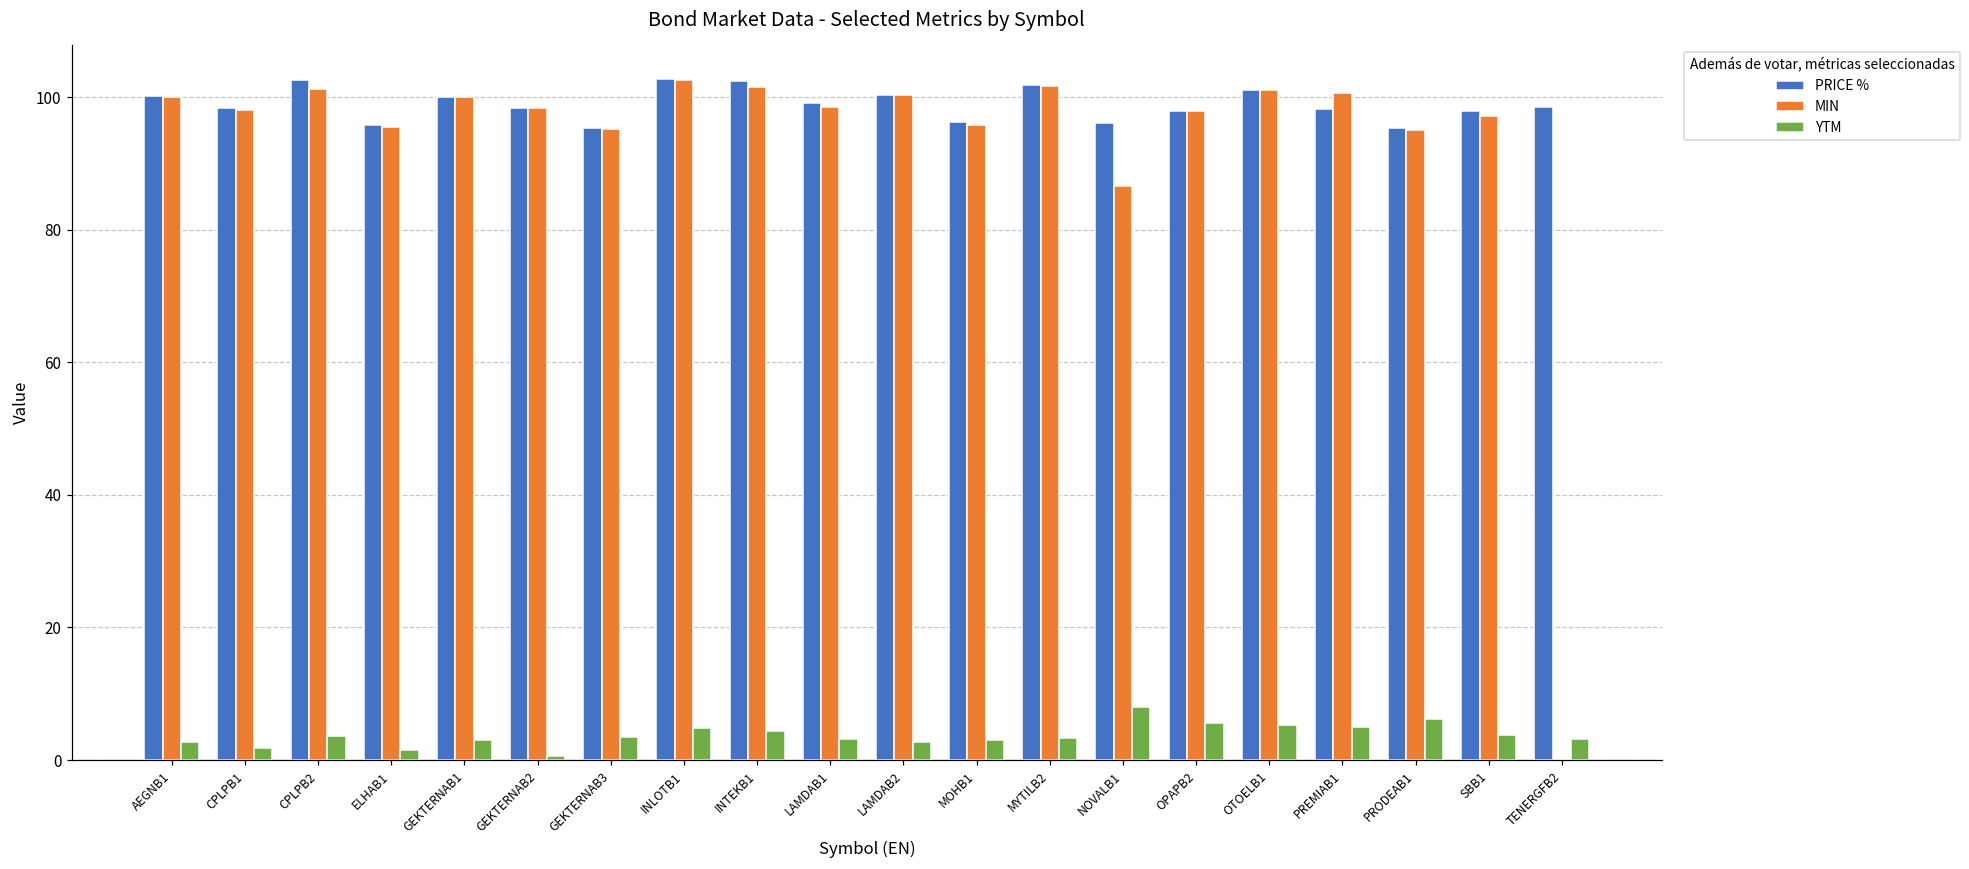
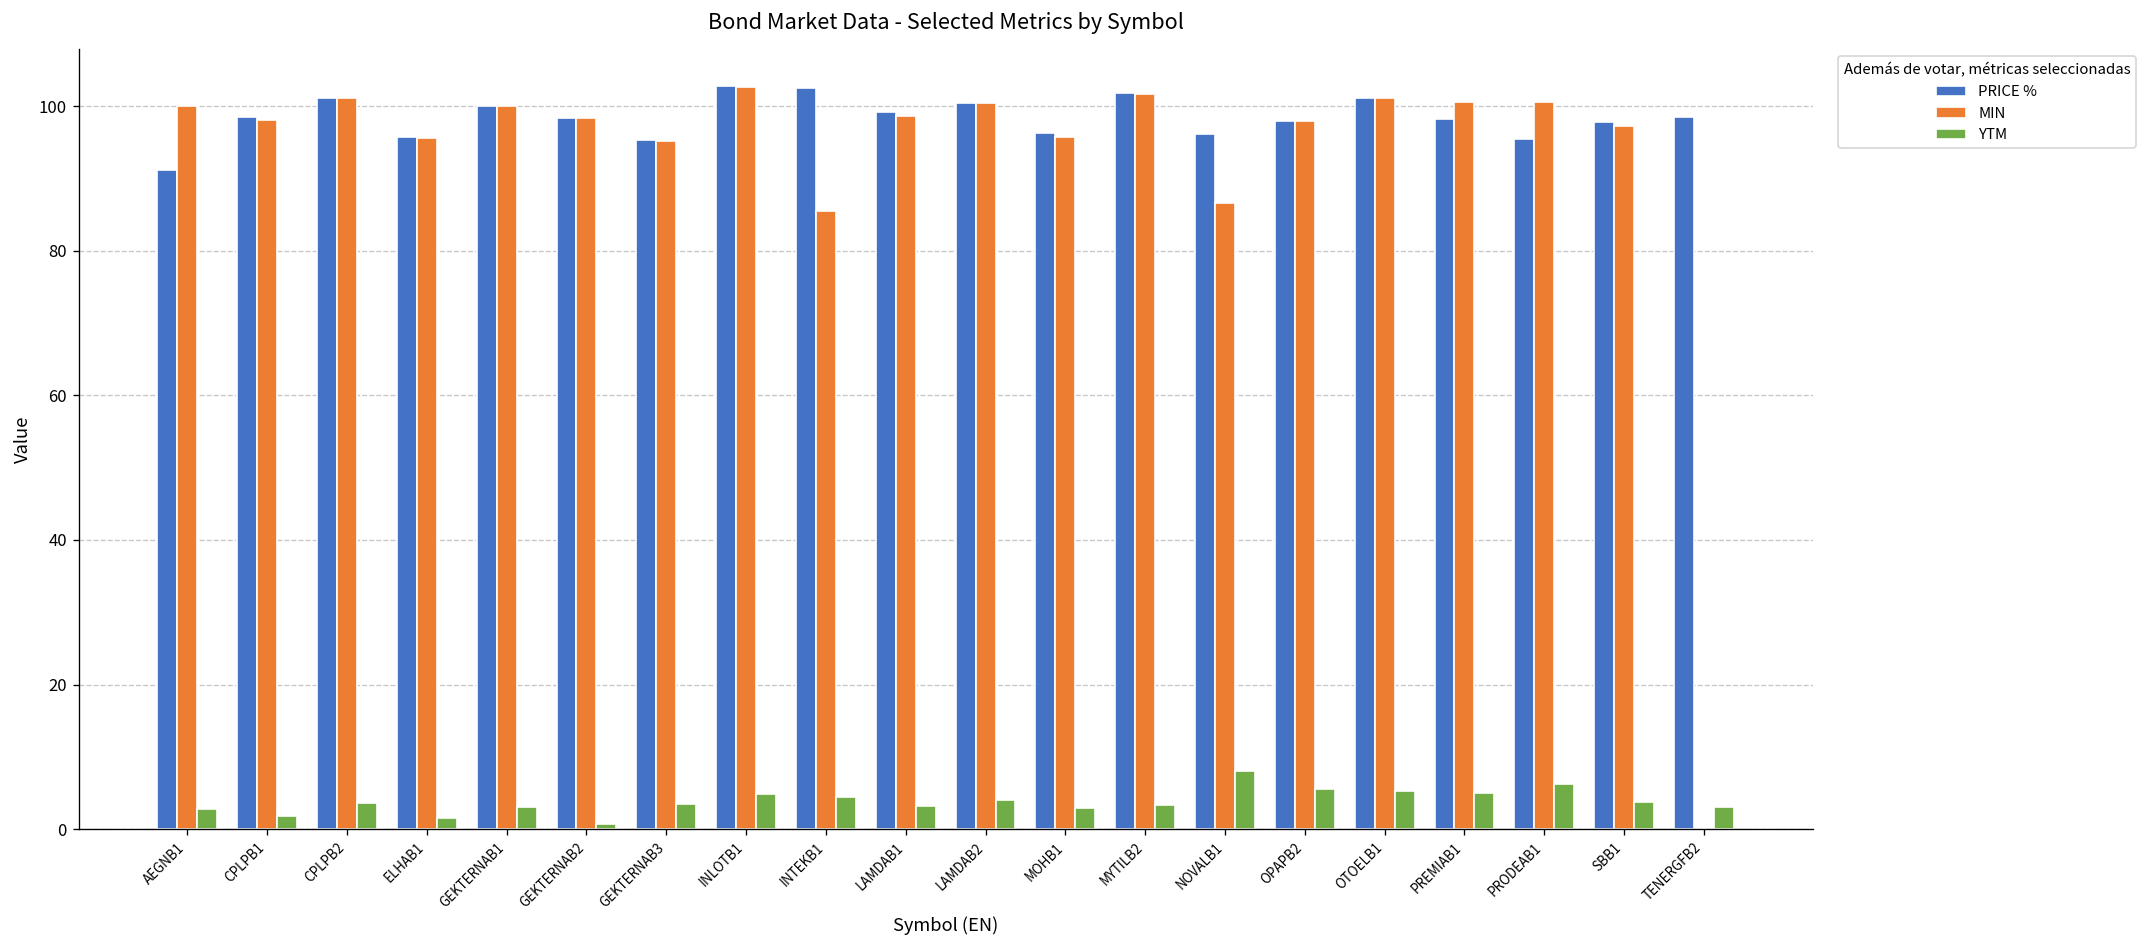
  {
    "PRICE %": {
-     "AEGNB1": 100,
+     "AEGNB1": 91,
      "CPLPB1": 98,
-     "CPLPB2": 103,
+     "CPLPB2": 101,
      "ELHAB1": 96,
      "GEKTERNAB1": 100,
      "GEKTERNAB2": 98,
      "GEKTERNAB3": 95,
      "INLOTB1": 103,
      "INTEKB1": 103,
      "LAMDAB1": 99,
      "LAMDAB2": 100,
      "MOHB1": 96,
      "MYTILB2": 102,
      "NOVALB1": 96,
      "OPAPB2": 98,
      "OTOELB1": 101,
      "PREMIAB1": 98,
      "PRODEAB1": 95,
      "SBB1": 98,
      "TENERGFB2": 99
    },
    "MIN": {
      "AEGNB1": 100,
      "CPLPB1": 98,
      "CPLPB2": 101,
      "ELHAB1": 96,
      "GEKTERNAB1": 100,
      "GEKTERNAB2": 98,
      "GEKTERNAB3": 95,
      "INLOTB1": 103,
-     "INTEKB1": 102,
+     "INTEKB1": 85,
      "LAMDAB1": 99,
      "LAMDAB2": 100,
      "MOHB1": 96,
      "MYTILB2": 102,
      "NOVALB1": 87,
      "OPAPB2": 98,
      "OTOELB1": 101,
      "PREMIAB1": 101,
-     "PRODEAB1": 95,
+     "PRODEAB1": 101,
      "SBB1": 97,
      "TENERGFB2": 0
    },
    "YTM": {
      "AEGNB1": 3,
      "CPLPB1": 2,
      "CPLPB2": 4,
      "ELHAB1": 2,
      "GEKTERNAB1": 3,
      "GEKTERNAB2": 1,
      "GEKTERNAB3": 3,
      "INLOTB1": 5,
      "INTEKB1": 4,
      "LAMDAB1": 3,
-     "LAMDAB2": 3,
+     "LAMDAB2": 4,
      "MOHB1": 3,
      "MYTILB2": 3,
      "NOVALB1": 8,
      "OPAPB2": 6,
      "OTOELB1": 5,
      "PREMIAB1": 5,
      "PRODEAB1": 6,
      "SBB1": 4,
      "TENERGFB2": 3
    }
  }
